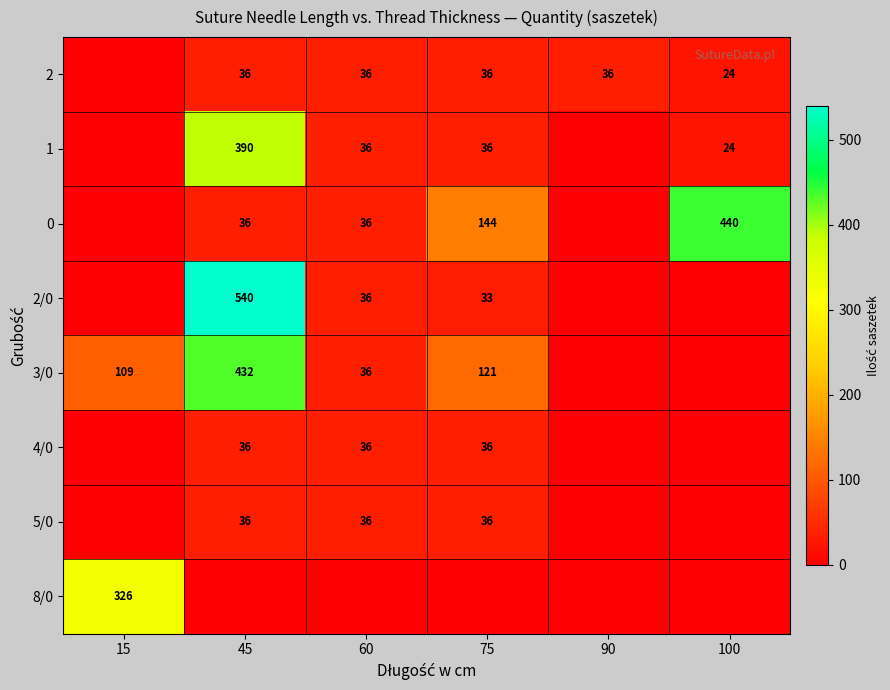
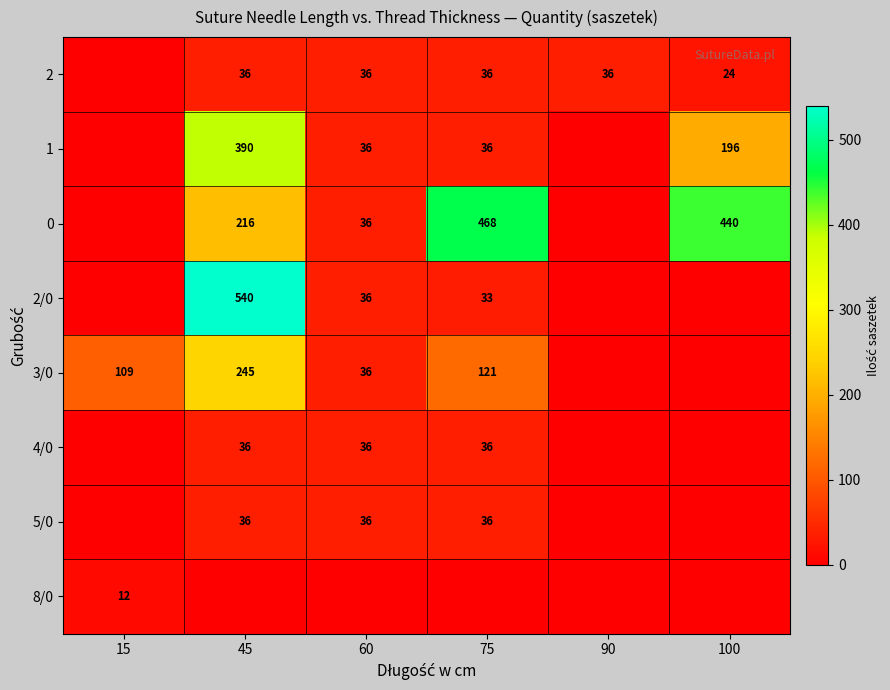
  {
    "2": {
      "45": 36,
      "60": 36,
      "75": 36,
      "90": 36
    },
    "1": {
      "45": 390,
      "60": 36,
      "75": 36,
-     "100": 24
+     "100": 196
    },
    "0": {
-     "45": 36,
+     "45": 216,
      "60": 36,
-     "75": 144,
+     "75": 468,
      "100": 440
    },
    "2/0": {
      "45": 540,
      "60": 36,
      "75": 33
    },
    "3/0": {
      "15": 109,
-     "45": 432,
+     "45": 245,
      "60": 36,
      "75": 121
    },
    "4/0": {
      "45": 36,
      "60": 36,
      "75": 36
    },
    "5/0": {
      "45": 36,
      "60": 36,
      "75": 36
    },
    "8/0": {
-     "15": 326
+     "15": 12
    }
  }
